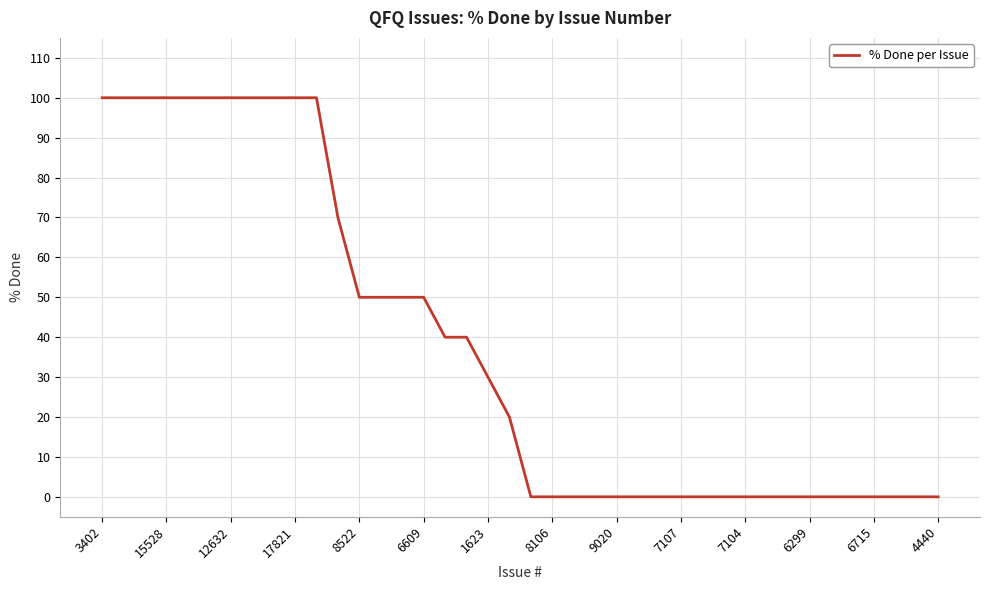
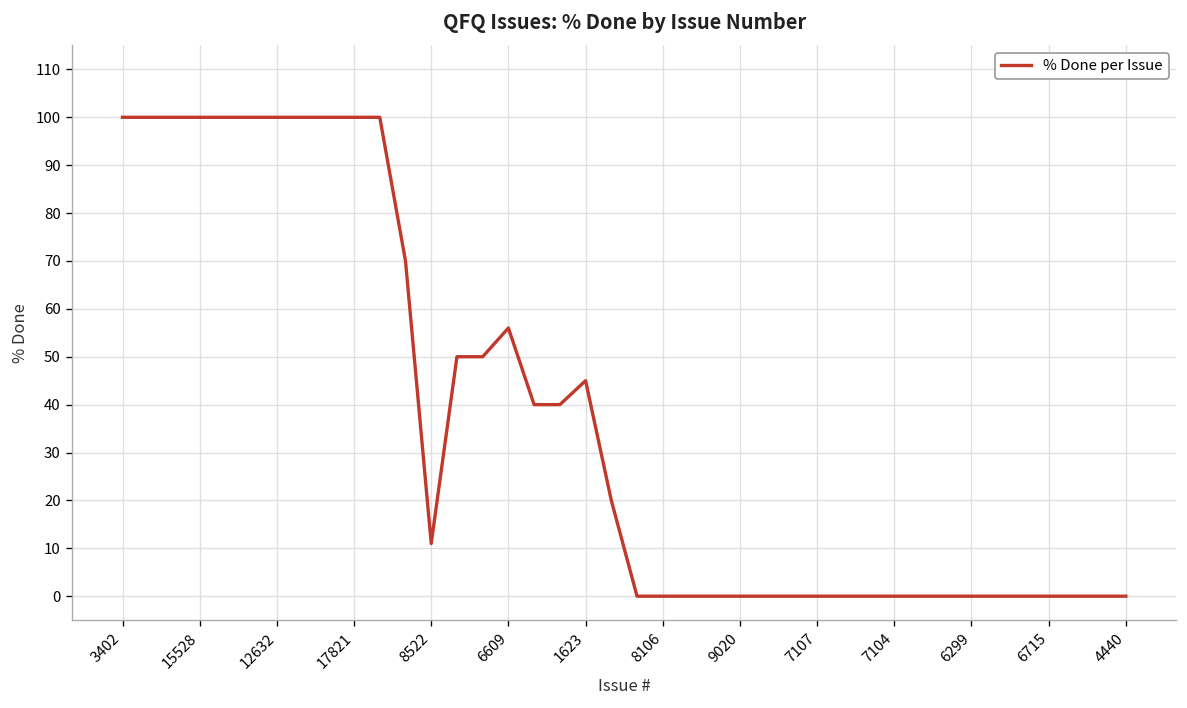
  {
    "3402": 100,
    "15528": 100,
    "12632": 100,
    "17821": 100,
-   "8522": 50,
-   "6609": 50,
-   "1623": 30,
+   "8522": 11,
+   "6609": 56,
+   "1623": 45,
    "8106": 0,
    "9020": 0,
    "7107": 0,
    "7104": 0,
    "6299": 0,
    "6715": 0,
    "4440": 0
  }
